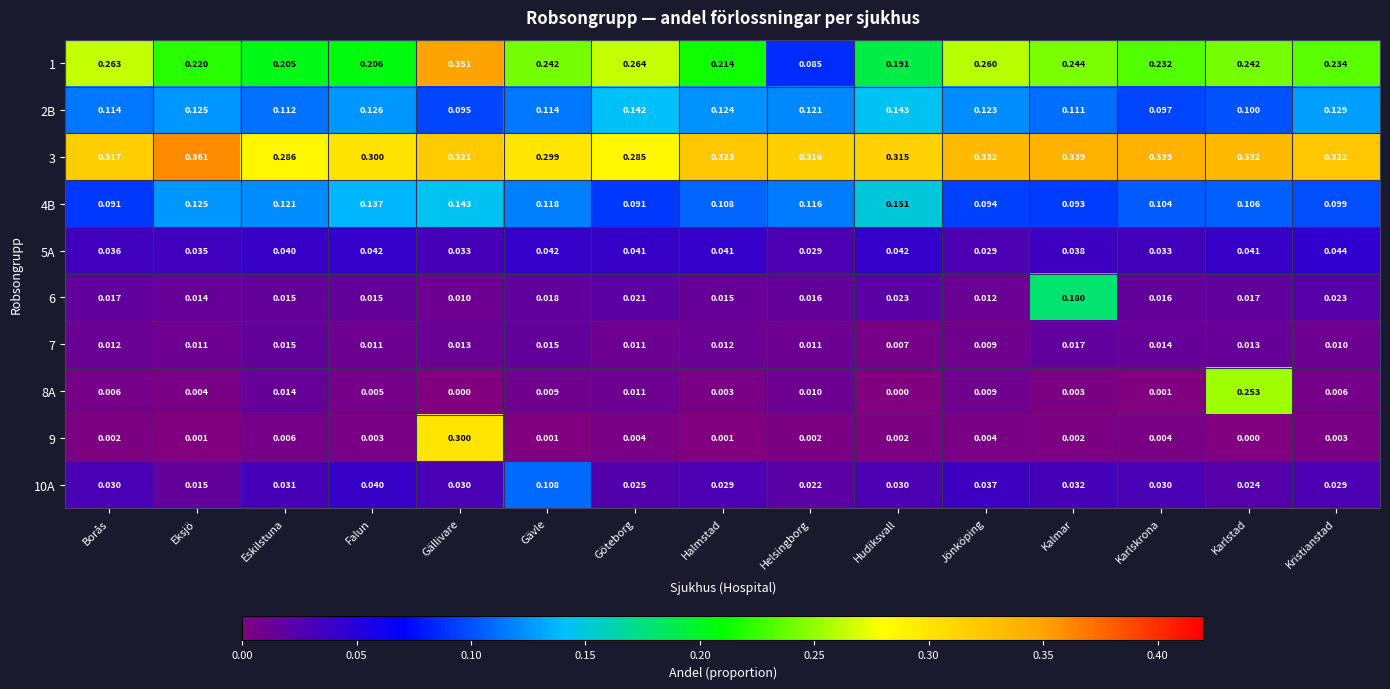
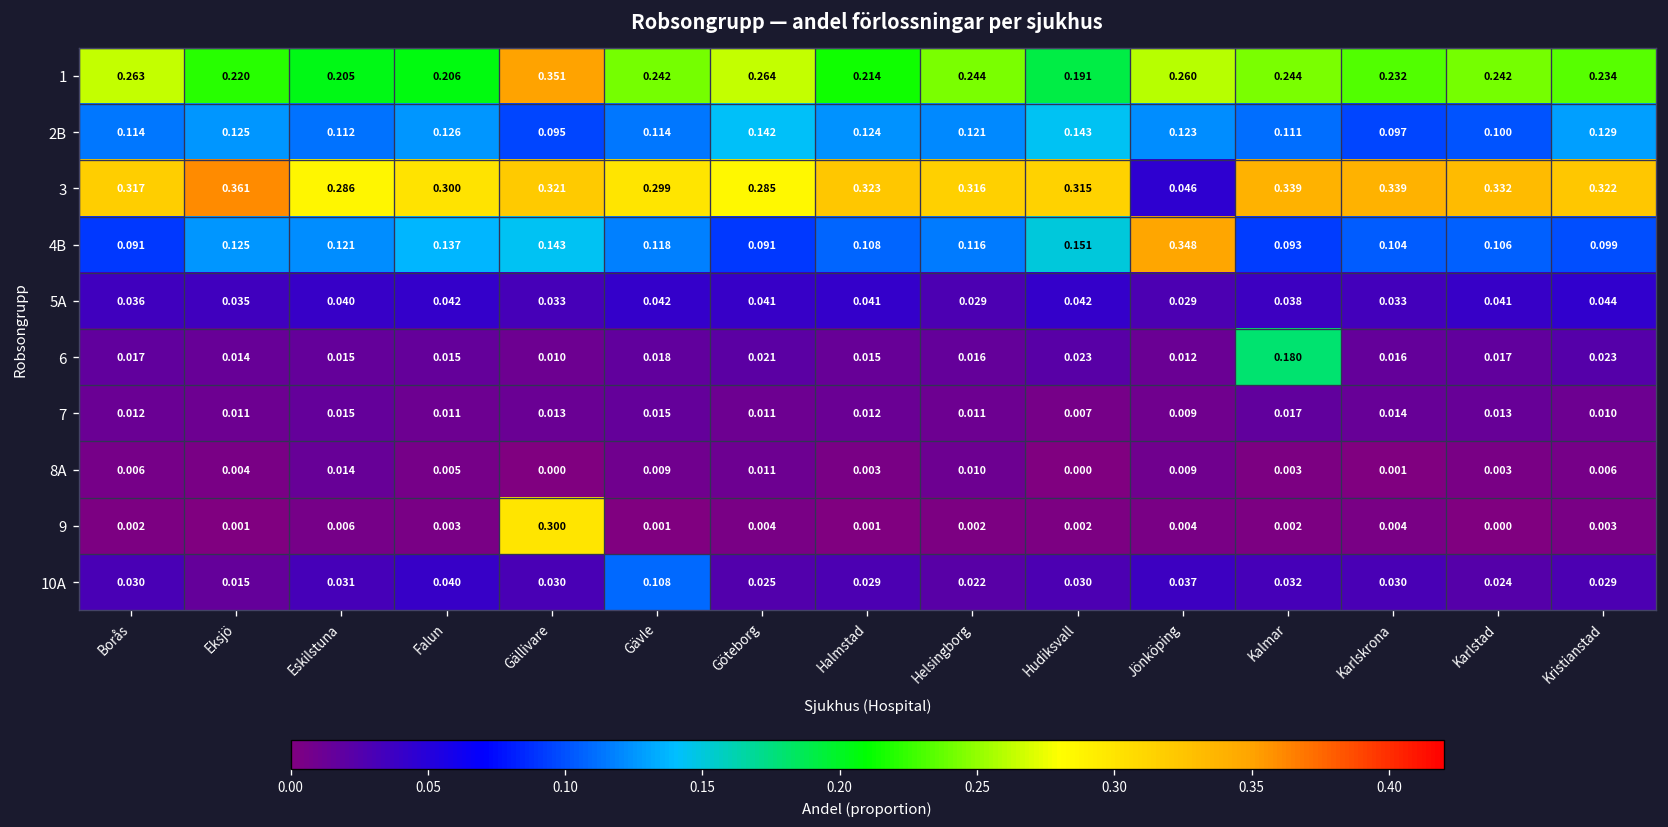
  {
    "1": {
      "Borås": 0.263,
      "Eksjö": 0.220,
      "Eskilstuna": 0.205,
      "Falun": 0.206,
      "Gällivare": 0.351,
      "Gävle": 0.242,
      "Göteborg": 0.264,
      "Halmstad": 0.214,
-     "Helsingborg": 0.085,
+     "Helsingborg": 0.244,
      "Hudiksvall": 0.191,
      "Jönköping": 0.260,
      "Kalmar": 0.244,
      "Karlskrona": 0.232,
      "Karlstad": 0.242,
      "Kristianstad": 0.234
    },
    "2B": {
      "Borås": 0.114,
      "Eksjö": 0.125,
      "Eskilstuna": 0.112,
      "Falun": 0.126,
      "Gällivare": 0.095,
      "Gävle": 0.114,
      "Göteborg": 0.142,
      "Halmstad": 0.124,
      "Helsingborg": 0.121,
      "Hudiksvall": 0.143,
      "Jönköping": 0.123,
      "Kalmar": 0.111,
      "Karlskrona": 0.097,
      "Karlstad": 0.100,
      "Kristianstad": 0.129
    },
    "3": {
      "Borås": 0.317,
      "Eksjö": 0.361,
      "Eskilstuna": 0.286,
      "Falun": 0.300,
      "Gällivare": 0.321,
      "Gävle": 0.299,
      "Göteborg": 0.285,
      "Halmstad": 0.323,
      "Helsingborg": 0.316,
      "Hudiksvall": 0.315,
-     "Jönköping": 0.332,
+     "Jönköping": 0.046,
      "Kalmar": 0.339,
      "Karlskrona": 0.339,
      "Karlstad": 0.332,
      "Kristianstad": 0.322
    },
    "4B": {
      "Borås": 0.091,
      "Eksjö": 0.125,
      "Eskilstuna": 0.121,
      "Falun": 0.137,
      "Gällivare": 0.143,
      "Gävle": 0.118,
      "Göteborg": 0.091,
      "Halmstad": 0.108,
      "Helsingborg": 0.116,
      "Hudiksvall": 0.151,
-     "Jönköping": 0.094,
+     "Jönköping": 0.348,
      "Kalmar": 0.093,
      "Karlskrona": 0.104,
      "Karlstad": 0.106,
      "Kristianstad": 0.099
    },
    "5A": {
      "Borås": 0.036,
      "Eksjö": 0.035,
      "Eskilstuna": 0.040,
      "Falun": 0.042,
      "Gällivare": 0.033,
      "Gävle": 0.042,
      "Göteborg": 0.041,
      "Halmstad": 0.041,
      "Helsingborg": 0.029,
      "Hudiksvall": 0.042,
      "Jönköping": 0.029,
      "Kalmar": 0.038,
      "Karlskrona": 0.033,
      "Karlstad": 0.041,
      "Kristianstad": 0.044
    },
    "6": {
      "Borås": 0.017,
      "Eksjö": 0.014,
      "Eskilstuna": 0.015,
      "Falun": 0.015,
      "Gällivare": 0.010,
      "Gävle": 0.018,
      "Göteborg": 0.021,
      "Halmstad": 0.015,
      "Helsingborg": 0.016,
      "Hudiksvall": 0.023,
      "Jönköping": 0.012,
      "Kalmar": 0.180,
      "Karlskrona": 0.016,
      "Karlstad": 0.017,
      "Kristianstad": 0.023
    },
    "7": {
      "Borås": 0.012,
      "Eksjö": 0.011,
      "Eskilstuna": 0.015,
      "Falun": 0.011,
      "Gällivare": 0.013,
      "Gävle": 0.015,
      "Göteborg": 0.011,
      "Halmstad": 0.012,
      "Helsingborg": 0.011,
      "Hudiksvall": 0.007,
      "Jönköping": 0.009,
      "Kalmar": 0.017,
      "Karlskrona": 0.014,
      "Karlstad": 0.013,
      "Kristianstad": 0.010
    },
    "8A": {
      "Borås": 0.006,
      "Eksjö": 0.004,
      "Eskilstuna": 0.014,
      "Falun": 0.005,
      "Gällivare": 0.000,
      "Gävle": 0.009,
      "Göteborg": 0.011,
      "Halmstad": 0.003,
      "Helsingborg": 0.010,
      "Hudiksvall": 0.000,
      "Jönköping": 0.009,
      "Kalmar": 0.003,
      "Karlskrona": 0.001,
-     "Karlstad": 0.253,
+     "Karlstad": 0.003,
      "Kristianstad": 0.006
    },
    "9": {
      "Borås": 0.002,
      "Eksjö": 0.001,
      "Eskilstuna": 0.006,
      "Falun": 0.003,
      "Gällivare": 0.300,
      "Gävle": 0.001,
      "Göteborg": 0.004,
      "Halmstad": 0.001,
      "Helsingborg": 0.002,
      "Hudiksvall": 0.002,
      "Jönköping": 0.004,
      "Kalmar": 0.002,
      "Karlskrona": 0.004,
      "Karlstad": 0.000,
      "Kristianstad": 0.003
    },
    "10A": {
      "Borås": 0.030,
      "Eksjö": 0.015,
      "Eskilstuna": 0.031,
      "Falun": 0.040,
      "Gällivare": 0.030,
      "Gävle": 0.108,
      "Göteborg": 0.025,
      "Halmstad": 0.029,
      "Helsingborg": 0.022,
      "Hudiksvall": 0.030,
      "Jönköping": 0.037,
      "Kalmar": 0.032,
      "Karlskrona": 0.030,
      "Karlstad": 0.024,
      "Kristianstad": 0.029
    }
  }
